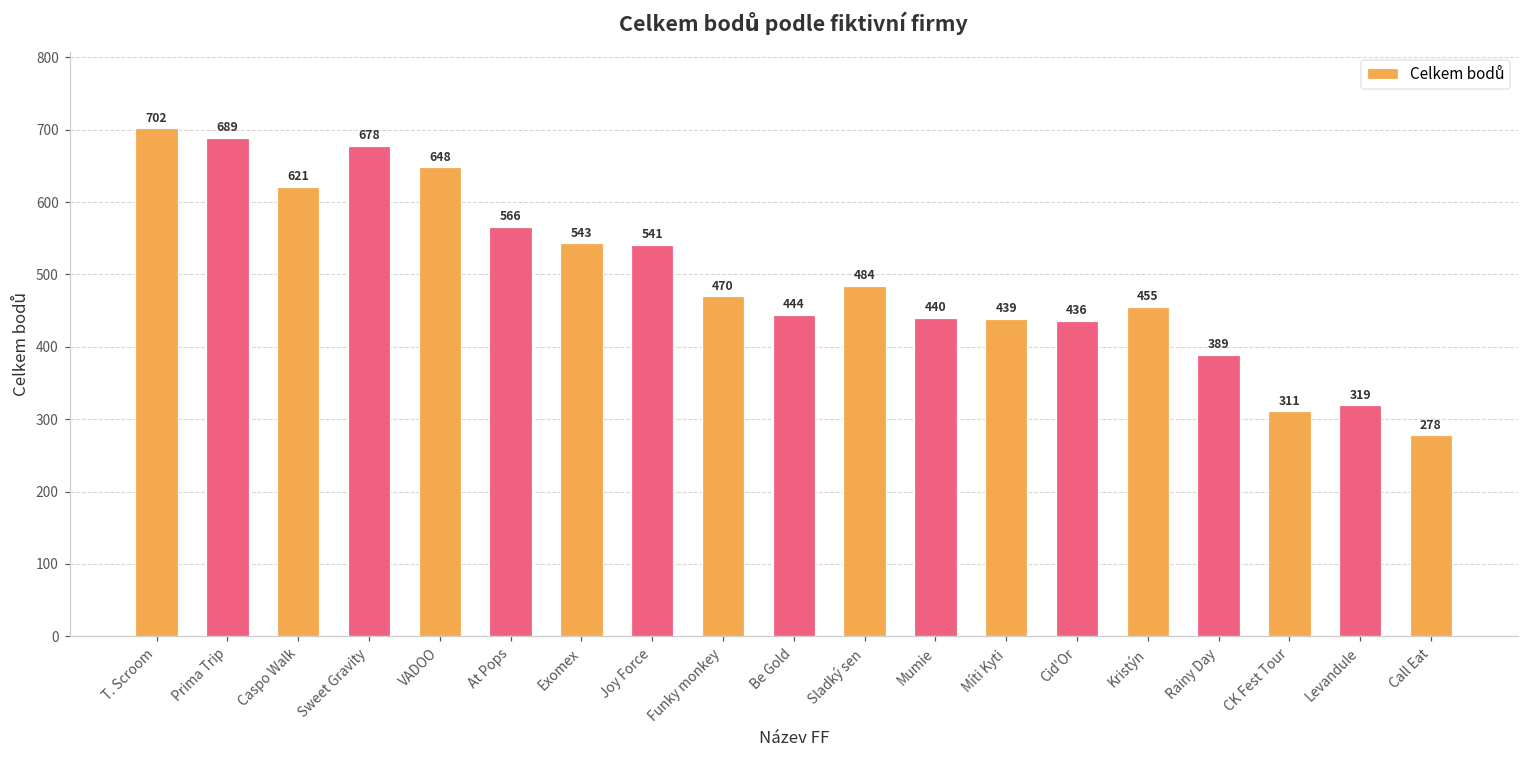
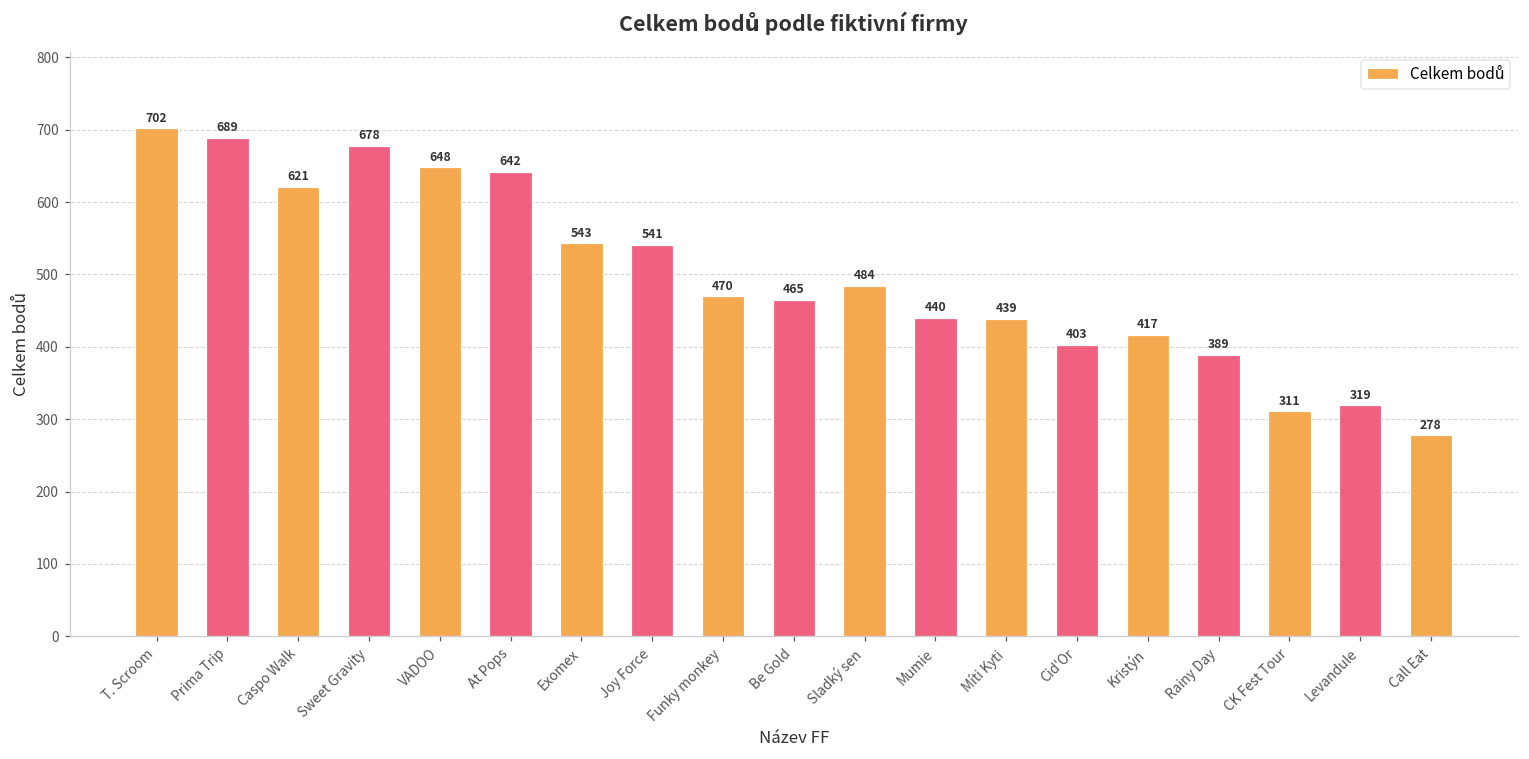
  {
    "T. Scroom": 702,
    "Prima Trip": 689,
    "Caspo Walk": 621,
    "Sweet Gravity": 678,
    "VADOO": 648,
-   "At Pops": 566,
+   "At Pops": 642,
    "Exomex": 543,
    "Joy Force": 541,
    "Funky monkey": 470,
-   "Be Gold": 444,
+   "Be Gold": 465,
    "Sladký sen": 484,
    "Mumie": 440,
    "Míti Kyti": 439,
-   "Cid'Or": 436,
-   "Kristýn": 455,
+   "Cid'Or": 403,
+   "Kristýn": 417,
    "Rainy Day": 389,
    "CK Fest Tour": 311,
    "Levandule": 319,
    "Call Eat": 278
  }
